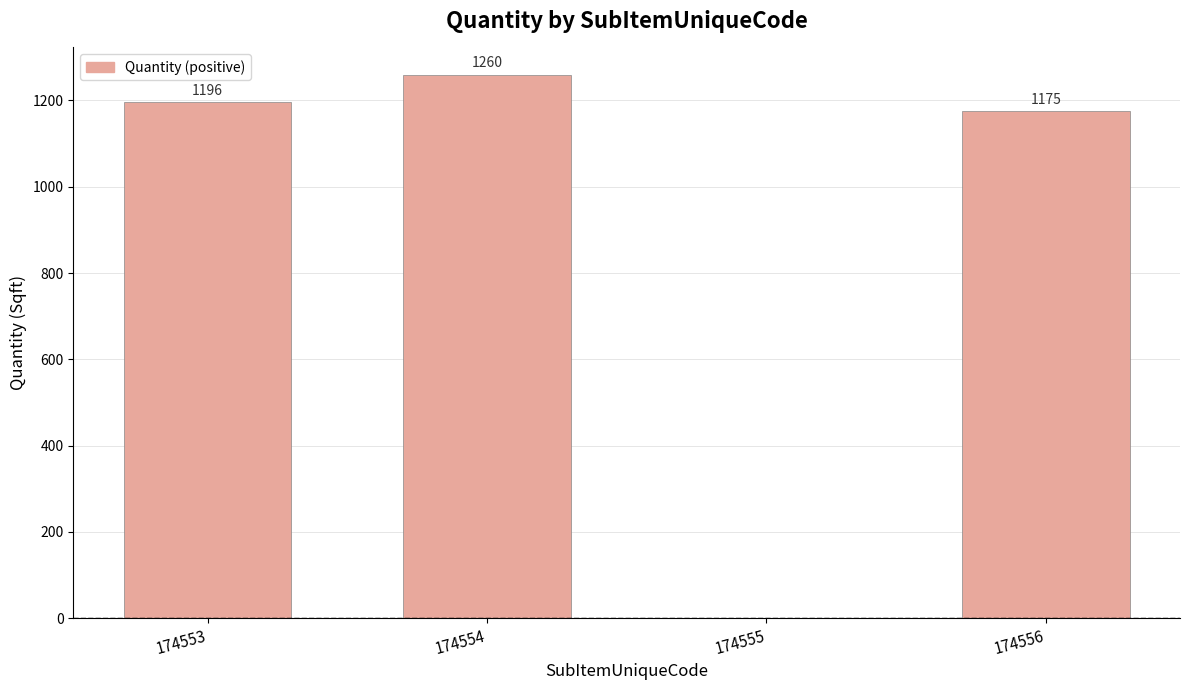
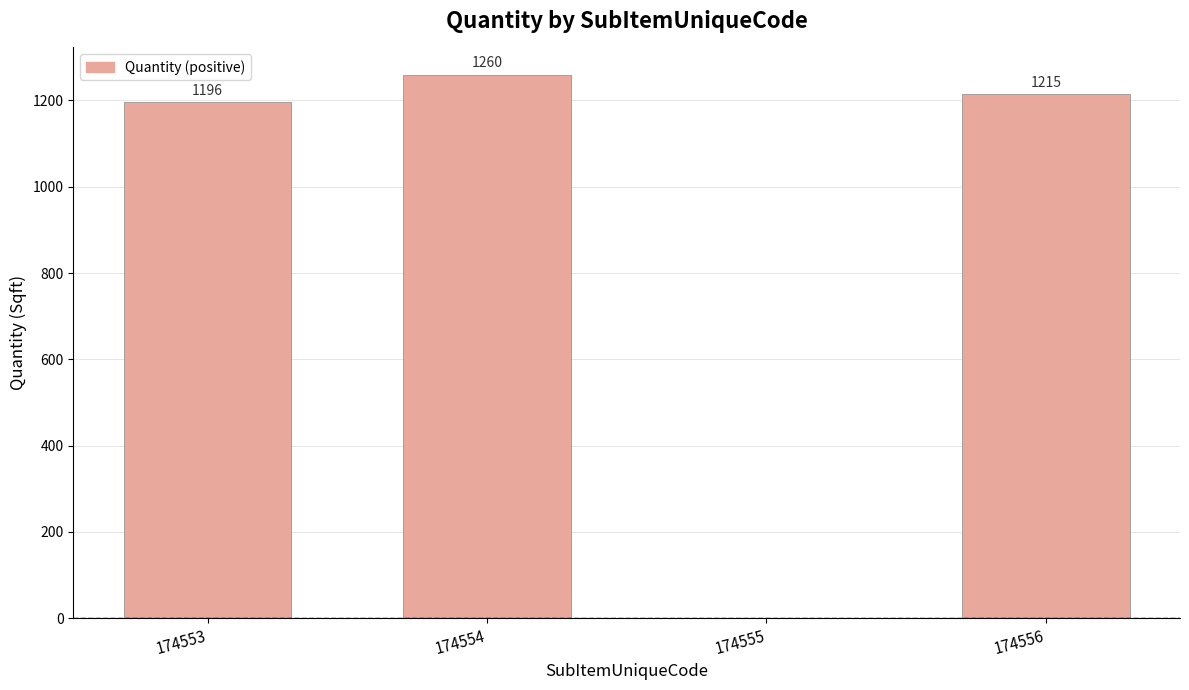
  {
    "174553": 1196,
    "174554": 1260,
-   "174556": 1175
+   "174556": 1215
  }
